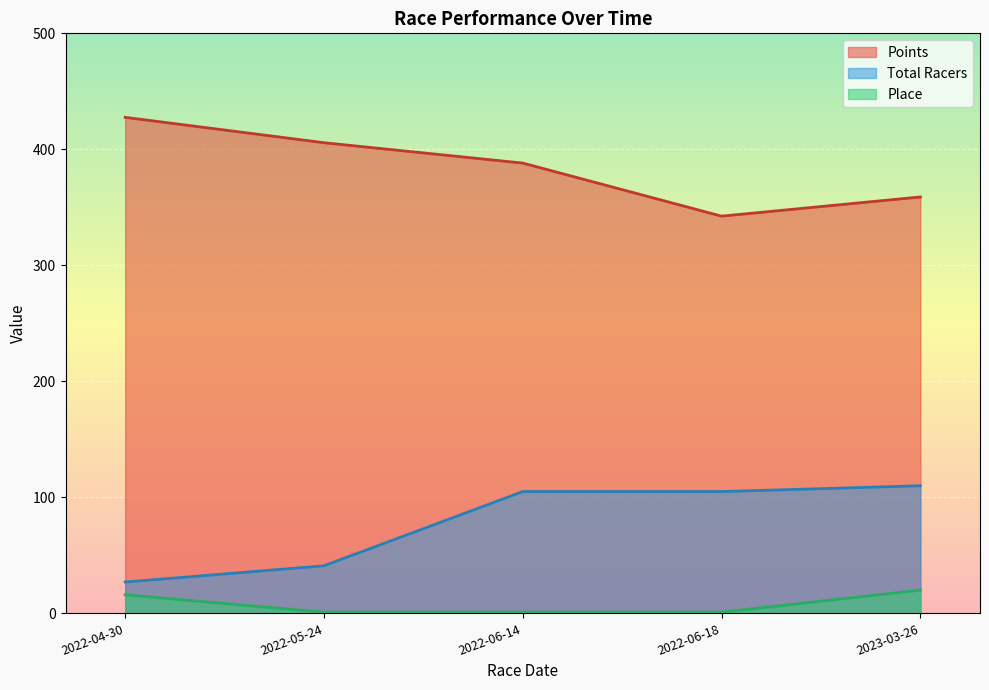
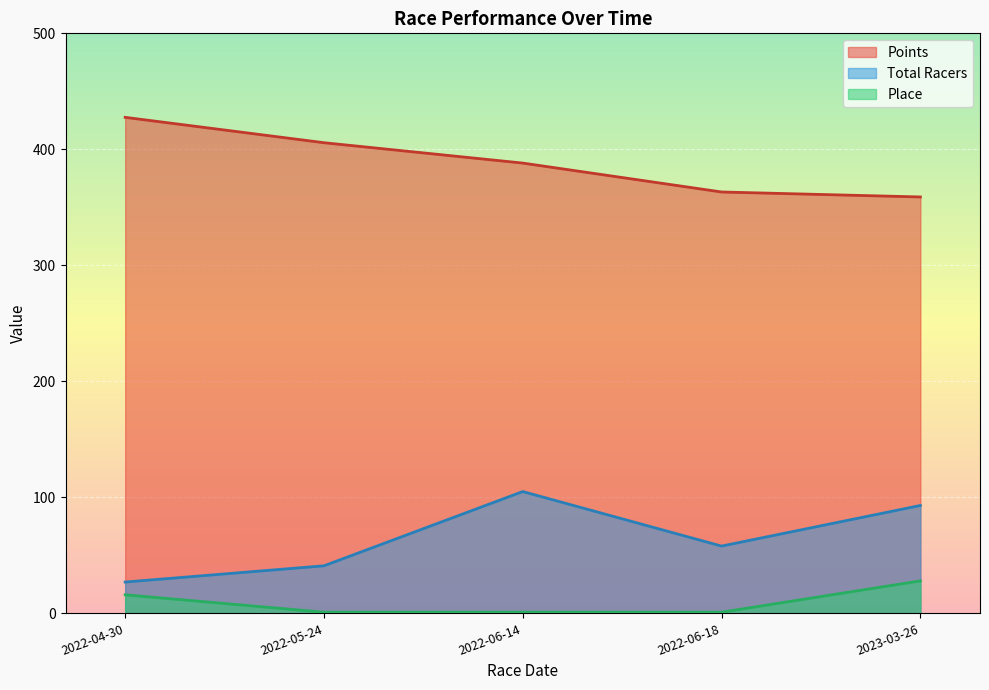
  {
    "Points": {
      "2022-04-30": 428,
      "2022-05-24": 406,
      "2022-06-14": 388,
-     "2022-06-18": 342,
+     "2022-06-18": 363,
      "2023-03-26": 359
    },
    "Total Racers": {
      "2022-04-30": 27,
      "2022-05-24": 41,
      "2022-06-14": 105,
-     "2022-06-18": 105,
-     "2023-03-26": 110
+     "2022-06-18": 58,
+     "2023-03-26": 93
    },
    "Place": {
      "2022-04-30": 16,
      "2022-05-24": 1,
      "2022-06-14": 1,
      "2022-06-18": 1,
-     "2023-03-26": 20
+     "2023-03-26": 28
    }
  }
